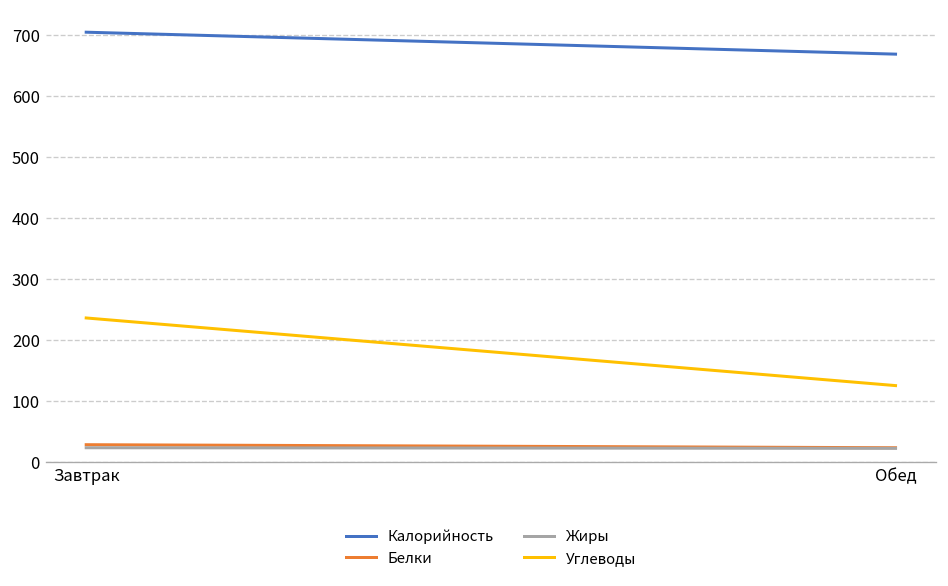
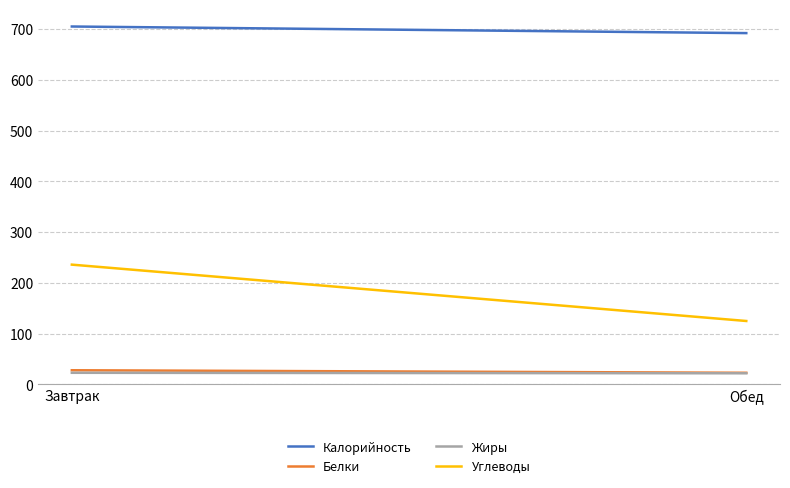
  {
    "Калорийность": {
      "Завтрак": 710,
-     "Обед": 670
+     "Обед": 690
    },
    "Углеводы": {
      "Завтрак": 240,
      "Обед": 130
    }
  }
